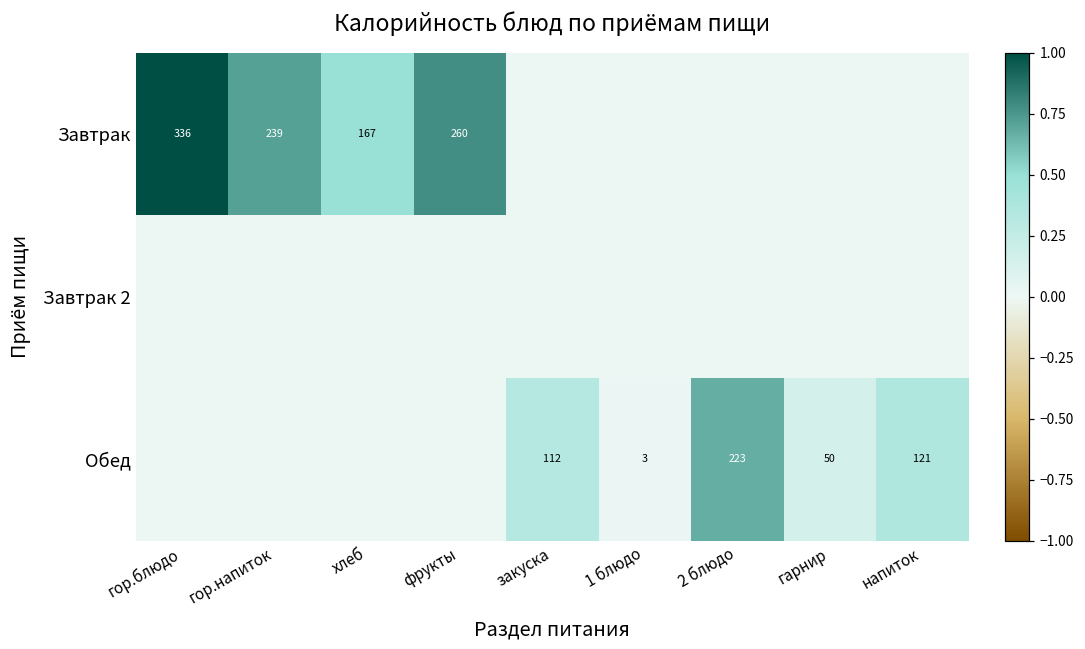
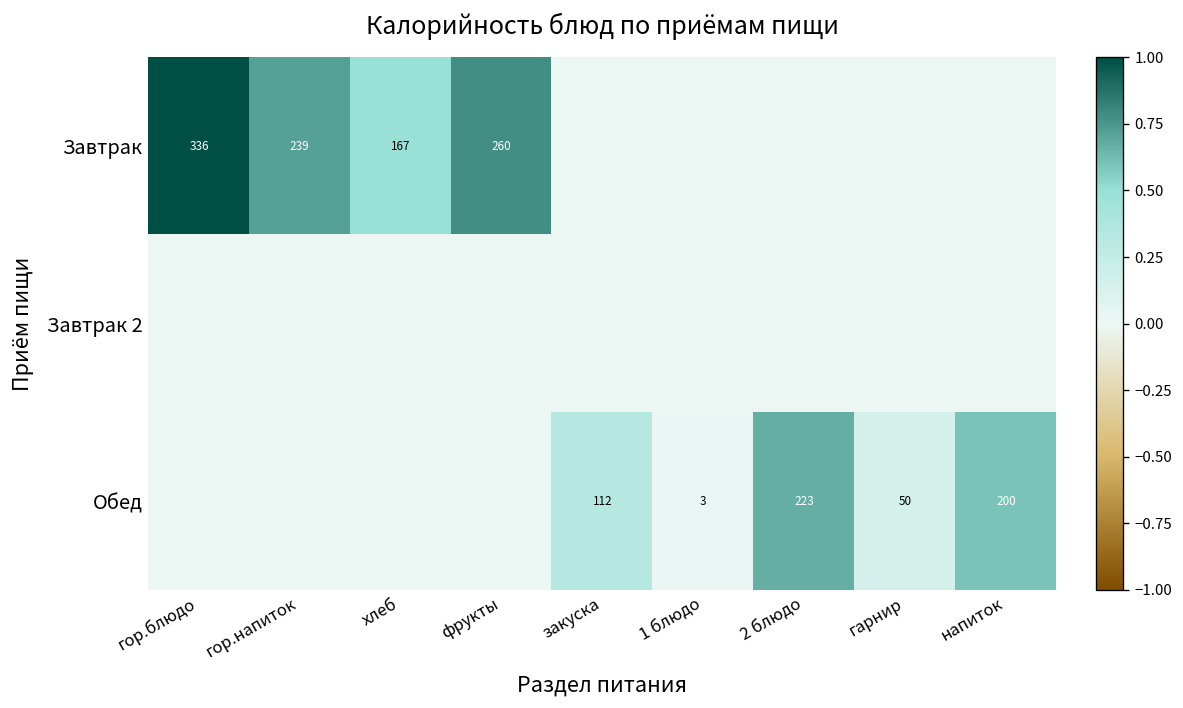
  {
    "Завтрак": {
      "гор.блюдо": 336,
      "гор.напиток": 239,
      "хлеб": 167,
      "фрукты": 260
    },
    "Обед": {
      "закуска": 112,
      "1 блюдо": 3,
      "2 блюдо": 223,
      "гарнир": 50,
-     "напиток": 121
+     "напиток": 200
    }
  }
